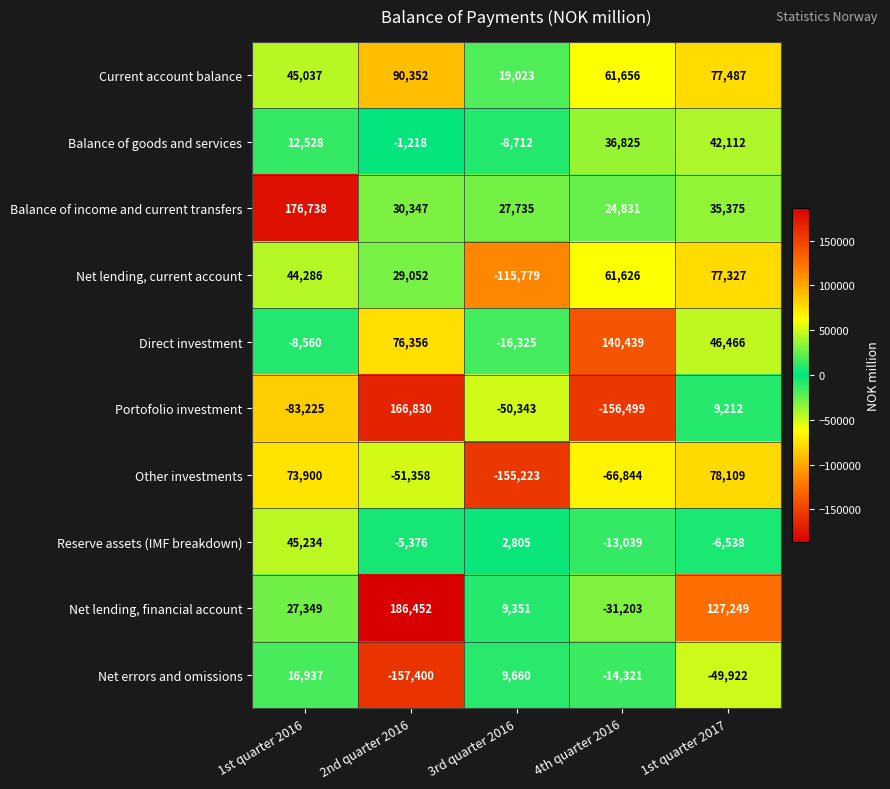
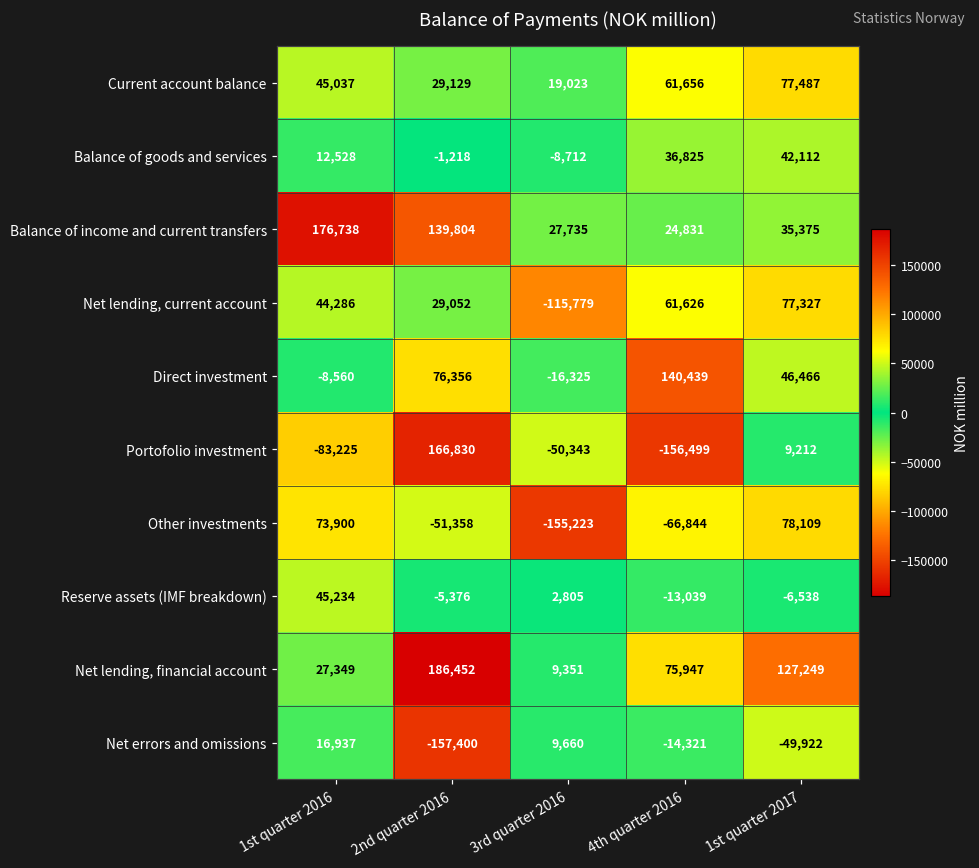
  {
    "Current account balance": {
      "1st quarter 2016": "45,037",
-     "2nd quarter 2016": "90,352",
+     "2nd quarter 2016": "29,129",
      "3rd quarter 2016": "19,023",
      "4th quarter 2016": "61,656",
      "1st quarter 2017": "77,487"
    },
    "Balance of goods and services": {
      "1st quarter 2016": "12,528",
      "2nd quarter 2016": "-1,218",
      "3rd quarter 2016": "-8,712",
      "4th quarter 2016": "36,825",
      "1st quarter 2017": "42,112"
    },
    "Balance of income and current transfers": {
      "1st quarter 2016": "176,738",
-     "2nd quarter 2016": "30,347",
+     "2nd quarter 2016": "139,804",
      "3rd quarter 2016": "27,735",
      "4th quarter 2016": "24,831",
      "1st quarter 2017": "35,375"
    },
    "Net lending, current account": {
      "1st quarter 2016": "44,286",
      "2nd quarter 2016": "29,052",
      "3rd quarter 2016": "-115,779",
      "4th quarter 2016": "61,626",
      "1st quarter 2017": "77,327"
    },
    "Direct investment": {
      "1st quarter 2016": "-8,560",
      "2nd quarter 2016": "76,356",
      "3rd quarter 2016": "-16,325",
      "4th quarter 2016": "140,439",
      "1st quarter 2017": "46,466"
    },
    "Portofolio investment": {
      "1st quarter 2016": "-83,225",
      "2nd quarter 2016": "166,830",
      "3rd quarter 2016": "-50,343",
      "4th quarter 2016": "-156,499",
      "1st quarter 2017": "9,212"
    },
    "Other investments": {
      "1st quarter 2016": "73,900",
      "2nd quarter 2016": "-51,358",
      "3rd quarter 2016": "-155,223",
      "4th quarter 2016": "-66,844",
      "1st quarter 2017": "78,109"
    },
    "Reserve assets (IMF breakdown)": {
      "1st quarter 2016": "45,234",
      "2nd quarter 2016": "-5,376",
      "3rd quarter 2016": "2,805",
      "4th quarter 2016": "-13,039",
      "1st quarter 2017": "-6,538"
    },
    "Net lending, financial account": {
      "1st quarter 2016": "27,349",
      "2nd quarter 2016": "186,452",
      "3rd quarter 2016": "9,351",
-     "4th quarter 2016": "-31,203",
+     "4th quarter 2016": "75,947",
      "1st quarter 2017": "127,249"
    },
    "Net errors and omissions": {
      "1st quarter 2016": "16,937",
      "2nd quarter 2016": "-157,400",
      "3rd quarter 2016": "9,660",
      "4th quarter 2016": "-14,321",
      "1st quarter 2017": "-49,922"
    }
  }
